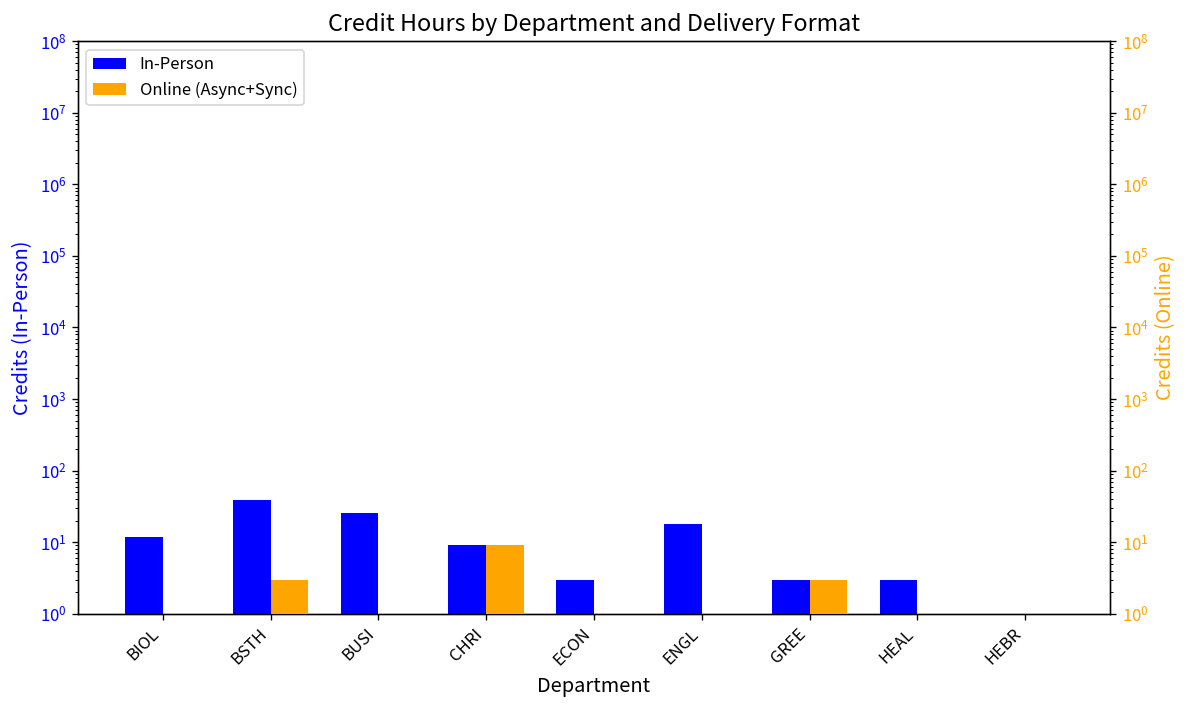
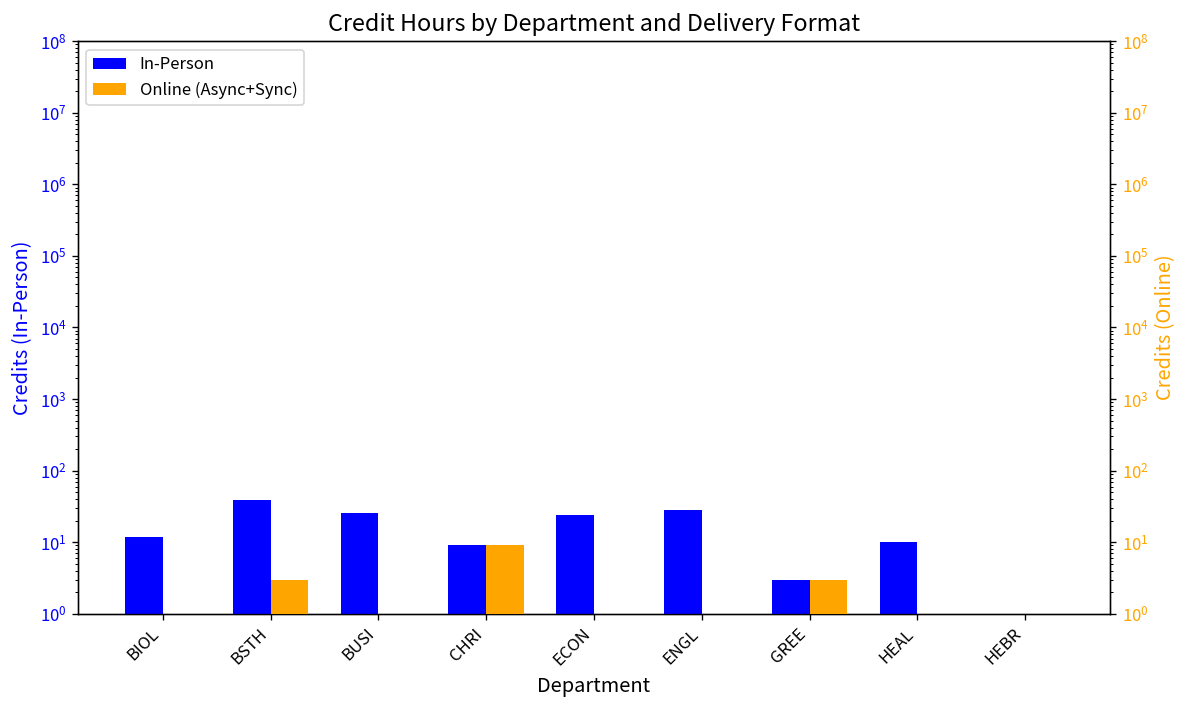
  {
    "In-Person": {
      "BIOL": 12,
      "BSTH": 40,
      "BUSI": 30,
      "CHRI": 9,
-     "ECON": 3,
-     "ENGL": 18,
+     "ECON": 24,
+     "ENGL": 30,
      "GREE": 3,
-     "HEAL": 3,
+     "HEAL": 10,
      "HEBR": 1
    },
    "Online (Async+Sync)": {
      "BIOL": 1.0,
      "BSTH": 3,
      "BUSI": 1.0,
      "CHRI": 9,
      "ECON": 1.0,
      "ENGL": 1.0,
      "GREE": 3,
      "HEAL": 1.0,
      "HEBR": 1.0
    }
  }
